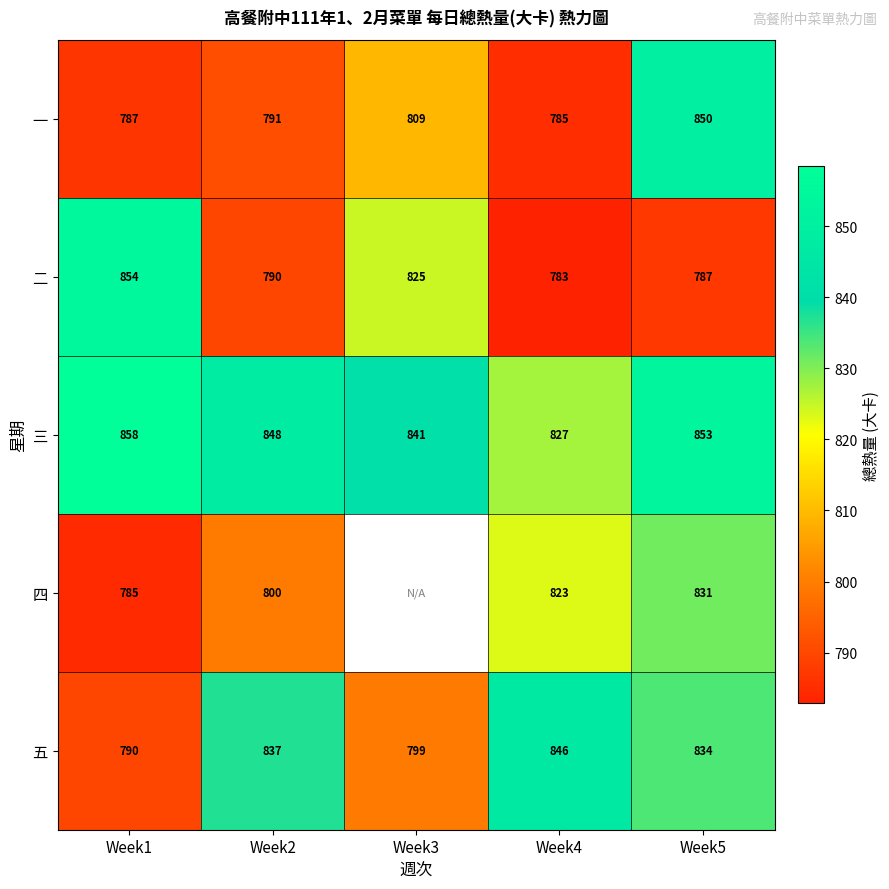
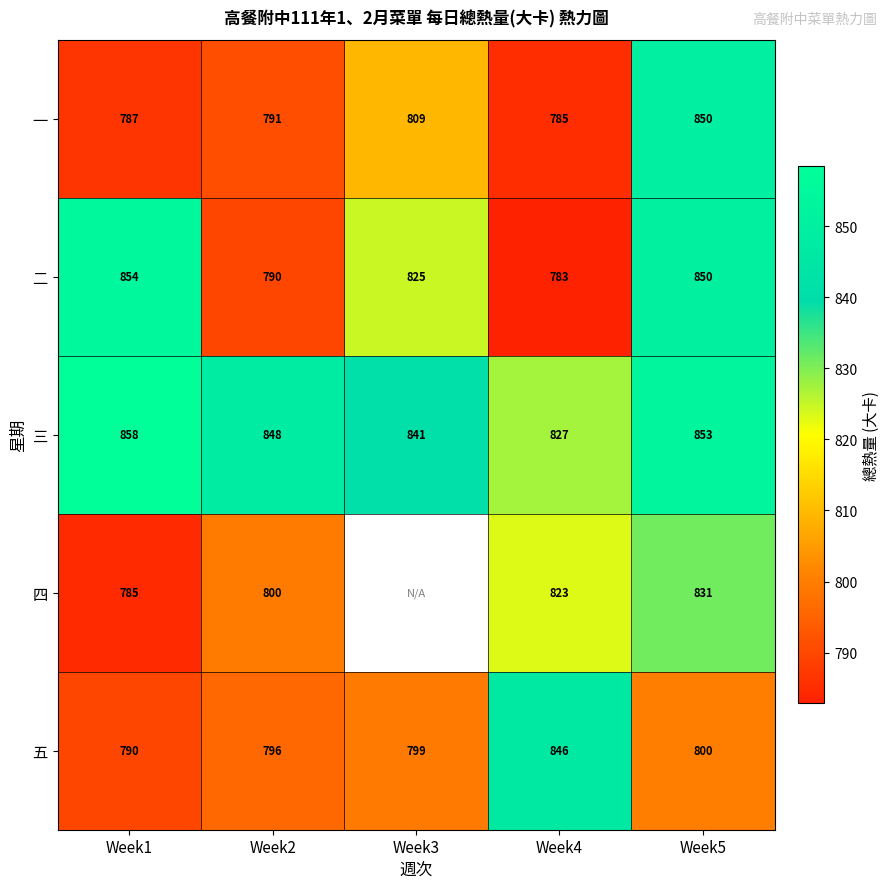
  {
    "一": {
      "Week1": 787,
      "Week2": 791,
      "Week3": 809,
      "Week4": 785,
      "Week5": 850
    },
    "二": {
      "Week1": 854,
      "Week2": 790,
      "Week3": 825,
      "Week4": 783,
-     "Week5": 787
+     "Week5": 850
    },
    "三": {
      "Week1": 858,
      "Week2": 848,
      "Week3": 841,
      "Week4": 827,
      "Week5": 853
    },
    "四": {
      "Week1": 785,
      "Week2": 800,
      "Week4": 823,
      "Week5": 831
    },
    "五": {
      "Week1": 790,
-     "Week2": 837,
+     "Week2": 796,
      "Week3": 799,
      "Week4": 846,
-     "Week5": 834
+     "Week5": 800
    }
  }
